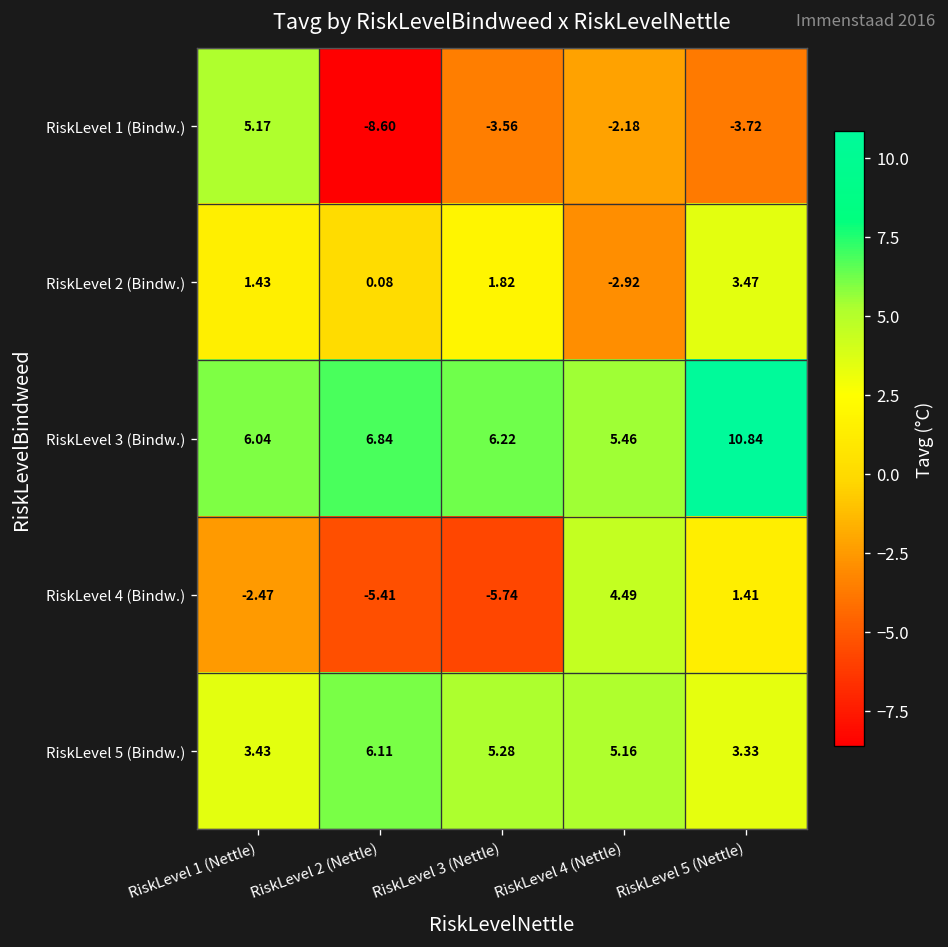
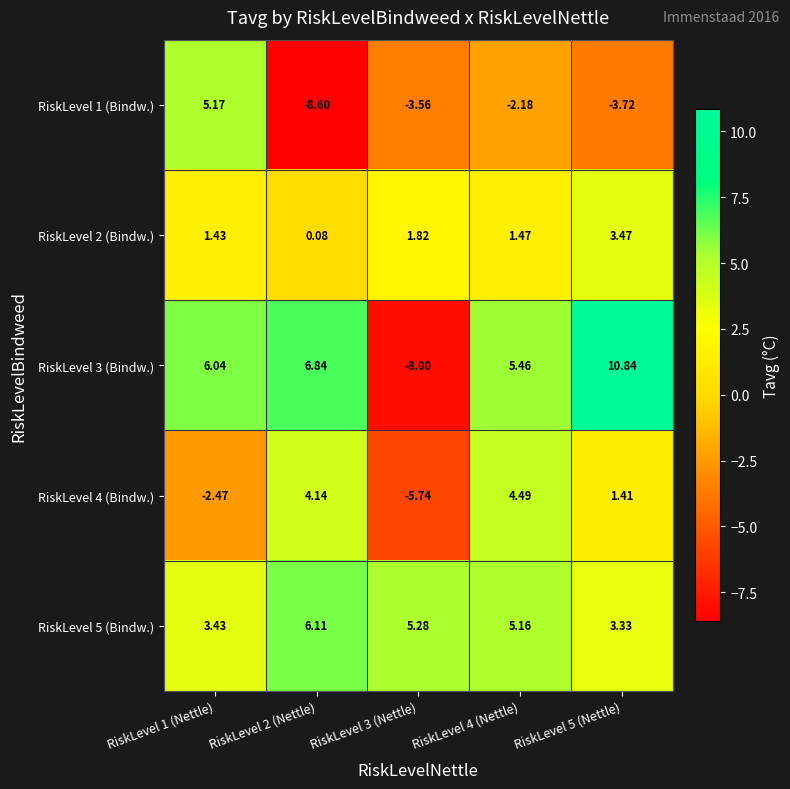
  {
    "RiskLevel 1 (Bindw.)": {
      "RiskLevel 1 (Nettle)": 5.17,
      "RiskLevel 2 (Nettle)": -8.60,
      "RiskLevel 3 (Nettle)": -3.56,
      "RiskLevel 4 (Nettle)": -2.18,
      "RiskLevel 5 (Nettle)": -3.72
    },
    "RiskLevel 2 (Bindw.)": {
      "RiskLevel 1 (Nettle)": 1.43,
      "RiskLevel 2 (Nettle)": 0.08,
      "RiskLevel 3 (Nettle)": 1.82,
-     "RiskLevel 4 (Nettle)": -2.92,
+     "RiskLevel 4 (Nettle)": 1.47,
      "RiskLevel 5 (Nettle)": 3.47
    },
    "RiskLevel 3 (Bindw.)": {
      "RiskLevel 1 (Nettle)": 6.04,
      "RiskLevel 2 (Nettle)": 6.84,
-     "RiskLevel 3 (Nettle)": 6.22,
+     "RiskLevel 3 (Nettle)": -8.00,
      "RiskLevel 4 (Nettle)": 5.46,
      "RiskLevel 5 (Nettle)": 10.84
    },
    "RiskLevel 4 (Bindw.)": {
      "RiskLevel 1 (Nettle)": -2.47,
-     "RiskLevel 2 (Nettle)": -5.41,
+     "RiskLevel 2 (Nettle)": 4.14,
      "RiskLevel 3 (Nettle)": -5.74,
      "RiskLevel 4 (Nettle)": 4.49,
      "RiskLevel 5 (Nettle)": 1.41
    },
    "RiskLevel 5 (Bindw.)": {
      "RiskLevel 1 (Nettle)": 3.43,
      "RiskLevel 2 (Nettle)": 6.11,
      "RiskLevel 3 (Nettle)": 5.28,
      "RiskLevel 4 (Nettle)": 5.16,
      "RiskLevel 5 (Nettle)": 3.33
    }
  }
